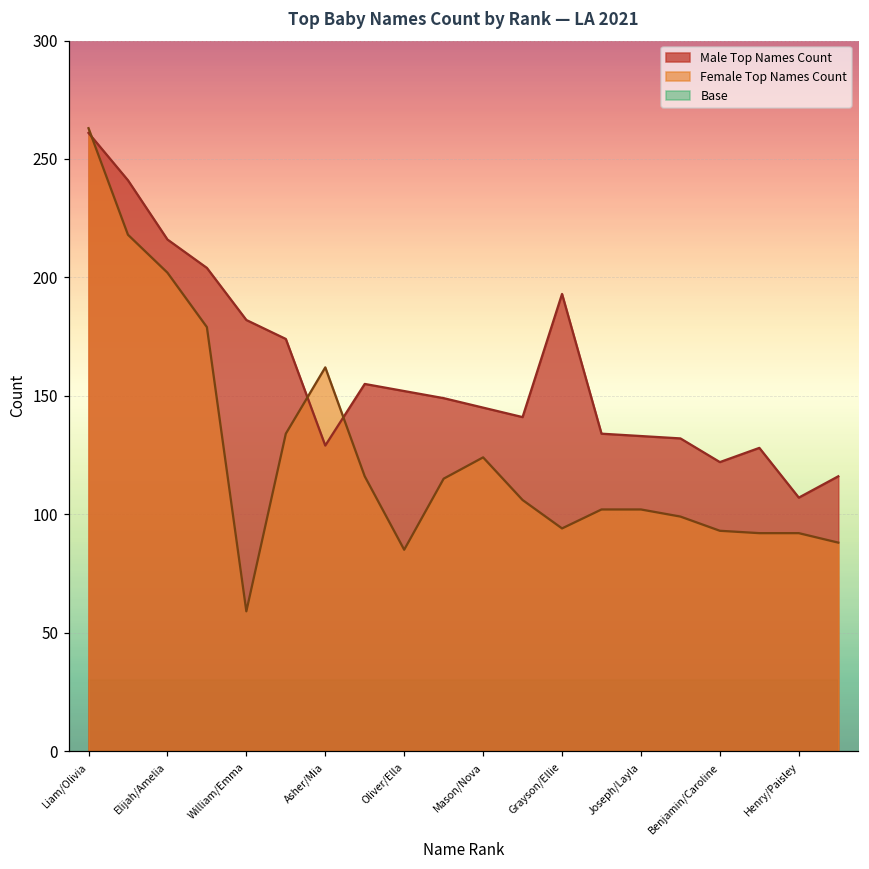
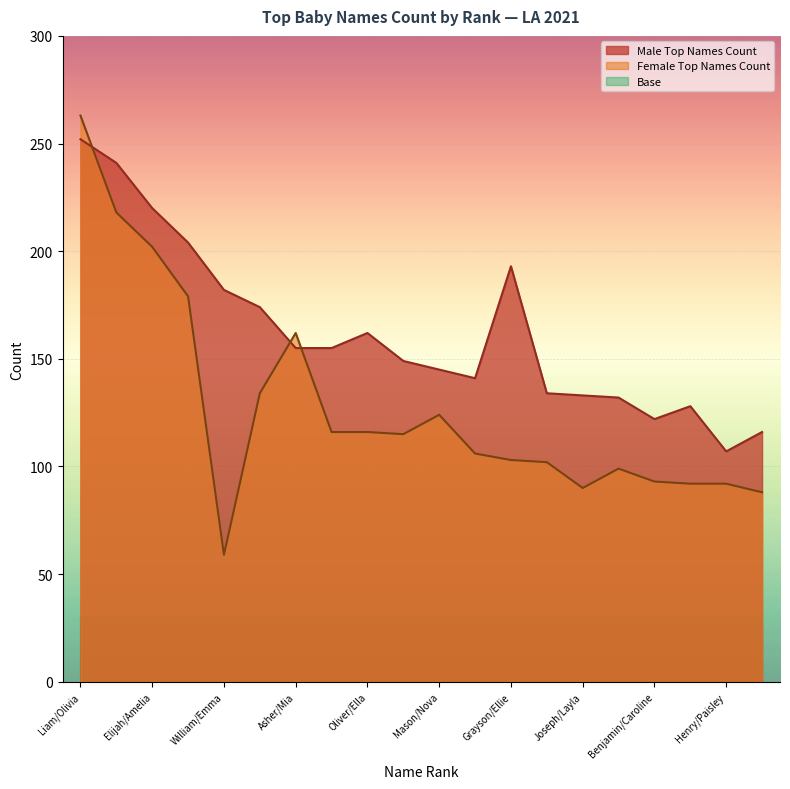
  {
    "Male Top Names Count": {
-     "Liam/Olivia": 261,
-     "Elijah/Amelia": 216,
+     "Liam/Olivia": 252,
+     "Elijah/Amelia": 220,
      "William/Emma": 182,
-     "Asher/Mia": 129,
-     "Oliver/Ella": 152,
+     "Asher/Mia": 155,
+     "Oliver/Ella": 162,
      "Mason/Nova": 145,
      "Grayson/Ellie": 193,
      "Joseph/Layla": 133,
      "Benjamin/Caroline": 122,
      "Henry/Paisley": 107
    },
    "Female Top Names Count": {
      "Liam/Olivia": 263,
      "Elijah/Amelia": 202,
      "William/Emma": 59,
      "Asher/Mia": 162,
-     "Oliver/Ella": 85,
+     "Oliver/Ella": 116,
      "Mason/Nova": 124,
-     "Grayson/Ellie": 94,
-     "Joseph/Layla": 102,
+     "Grayson/Ellie": 103,
+     "Joseph/Layla": 90,
      "Benjamin/Caroline": 93,
      "Henry/Paisley": 92
    },
    "Base": {
      "Liam/Olivia": 30,
      "Elijah/Amelia": 30,
      "William/Emma": 30,
      "Asher/Mia": 30,
      "Oliver/Ella": 30,
      "Mason/Nova": 30,
      "Grayson/Ellie": 30,
      "Joseph/Layla": 30,
      "Benjamin/Caroline": 30,
      "Henry/Paisley": 30
    }
  }
